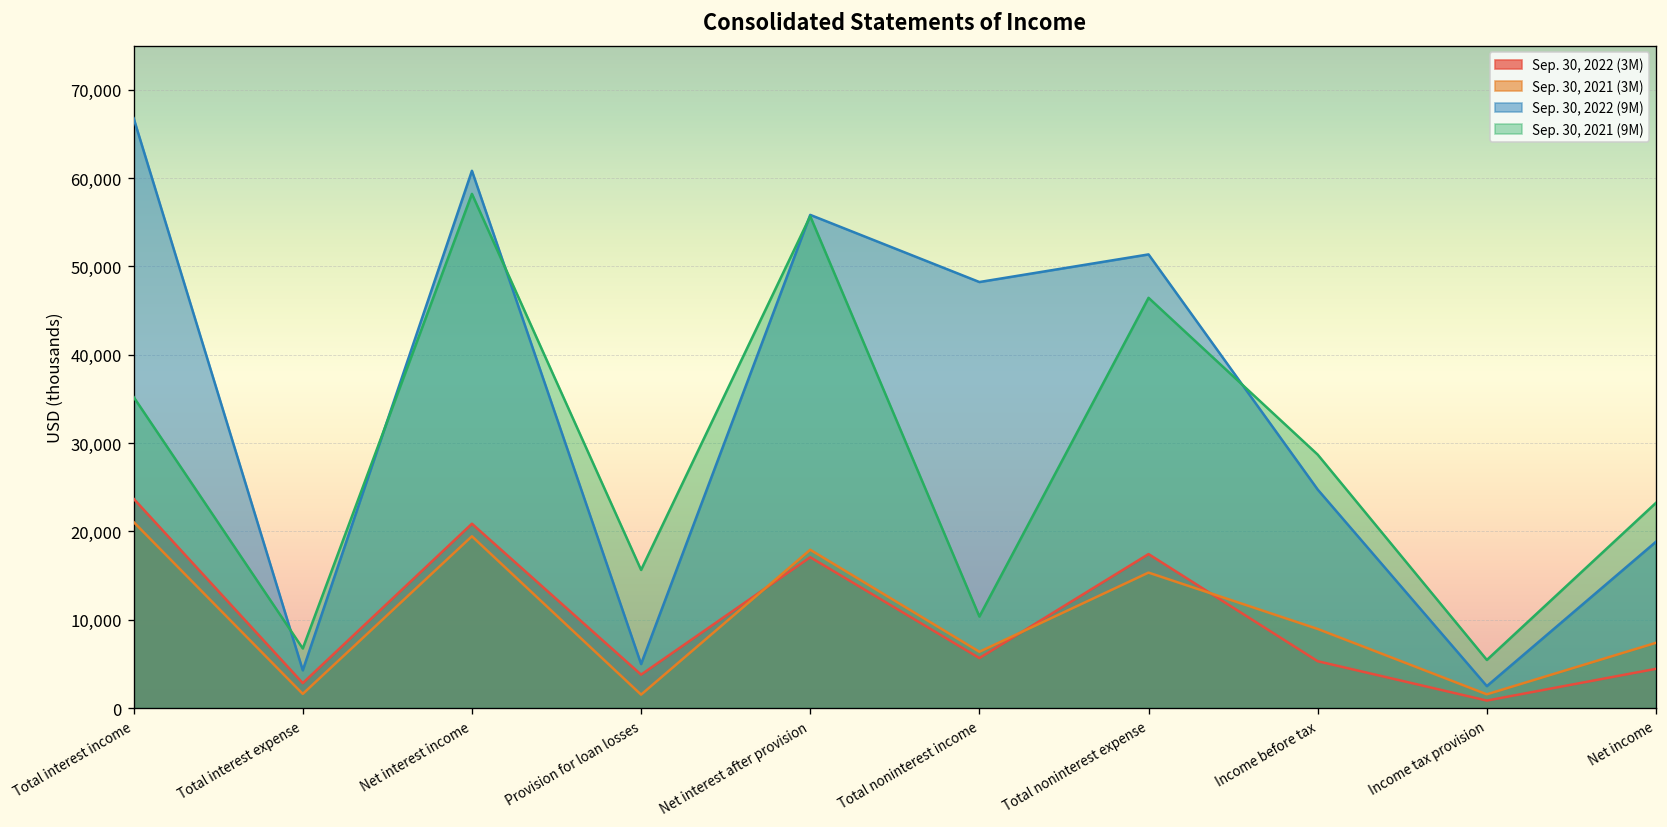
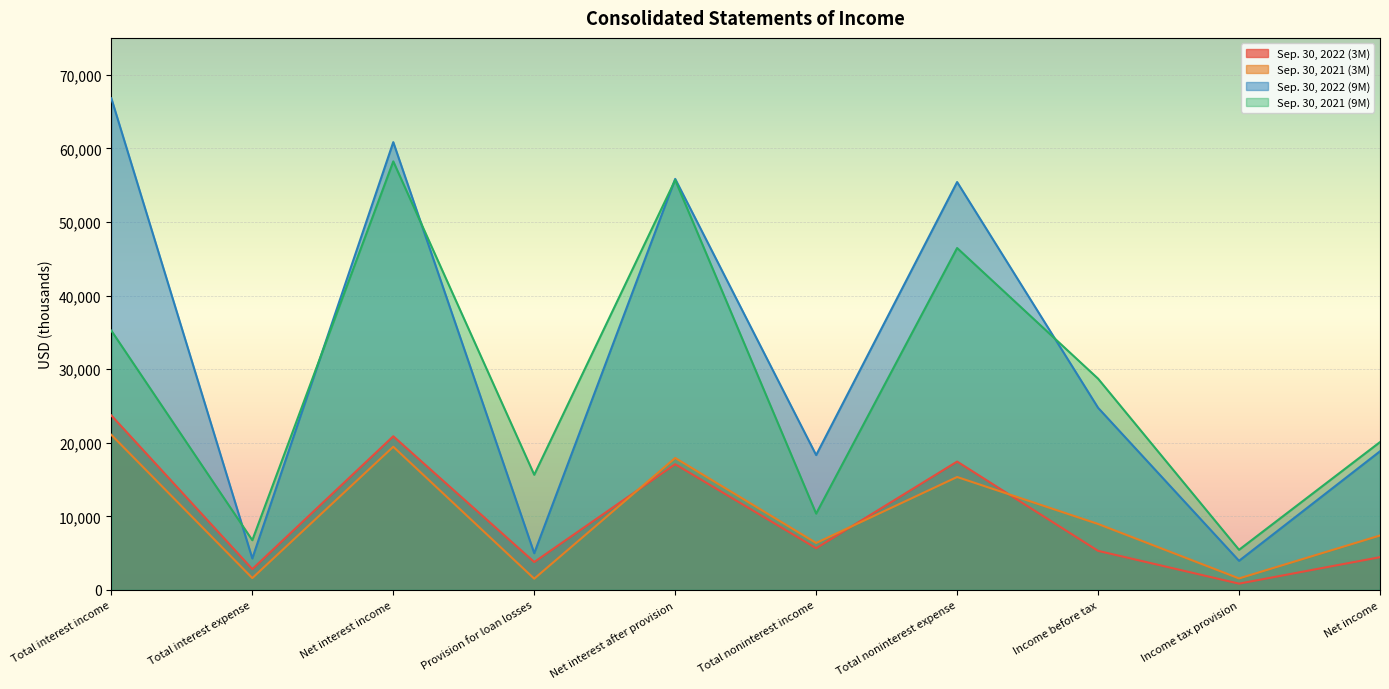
  {
    "Sep. 30, 2022 (9M)": {
      "Total interest income": "67,000",
      "Total interest expense": "4,000",
      "Net interest income": "61,000",
      "Provision for loan losses": "5,000",
-     "Total noninterest income": "48,000",
-     "Total noninterest expense": "51,000",
+     "Total noninterest income": "18,000",
+     "Total noninterest expense": "55,000",
      "Income before tax": "25,000",
-     "Income tax provision": "2,000",
+     "Income tax provision": "4,000",
      "Net income": "19,000"
    },
    "Sep. 30, 2021 (9M)": {
      "Total interest income": "35,000",
      "Total interest expense": "7,000",
      "Net interest income": "58,000",
      "Provision for loan losses": "16,000",
      "Total noninterest income": "10,000",
      "Total noninterest expense": "46,000",
      "Income before tax": "29,000",
      "Income tax provision": "5,000",
-     "Net income": "23,000"
+     "Net income": "20,000"
    }
  }
